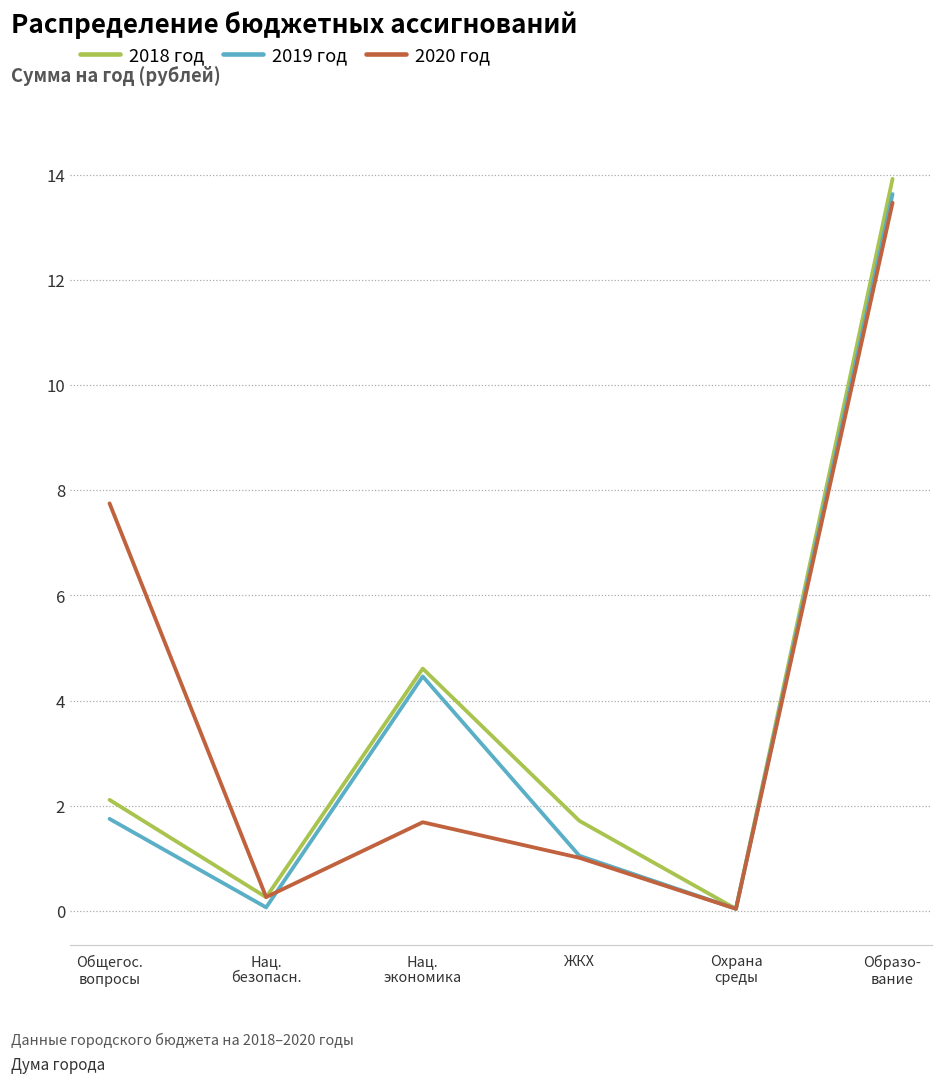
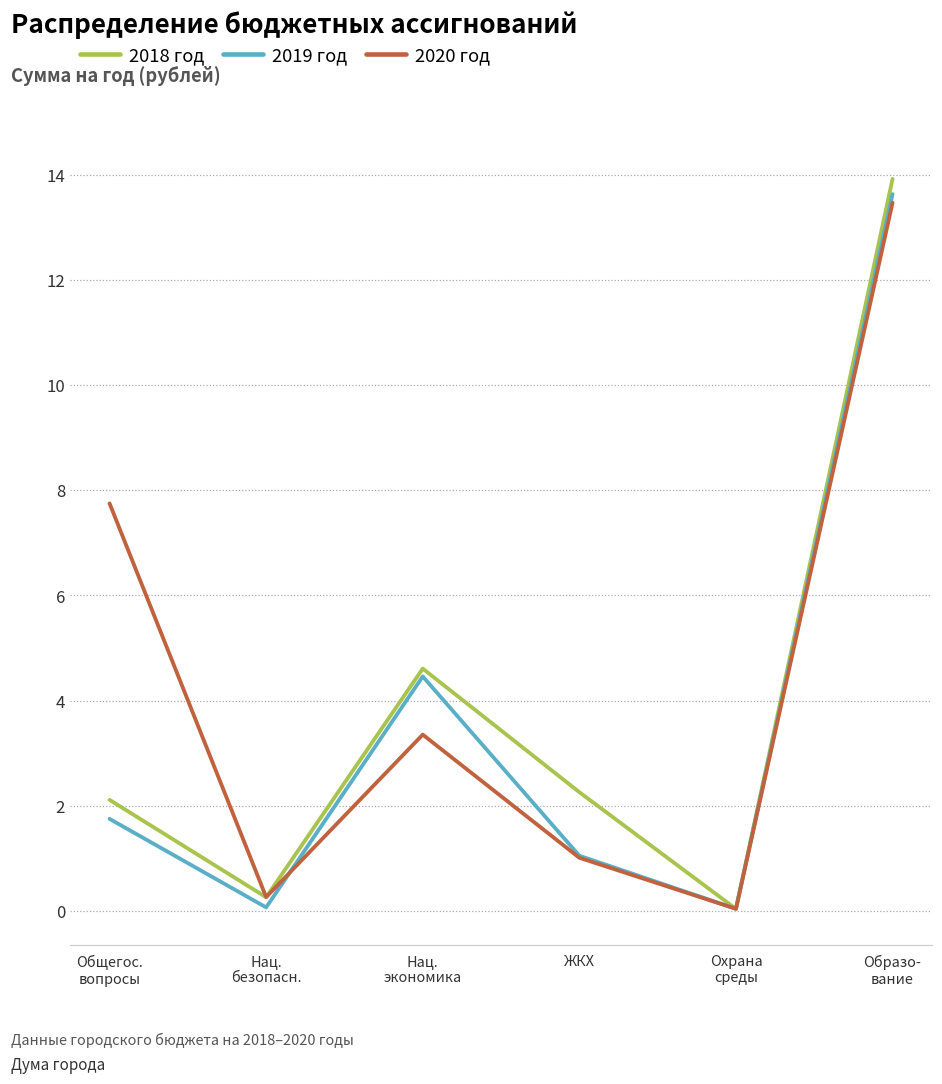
  {
    "2018 год": {
      "Общегос. вопросы": 2.1,
      "Нац. экономика": 4.6,
-     "ЖКХ": 1.7,
+     "ЖКХ": 2.3,
      "Образо- вание": 13.9
    },
    "2019 год": {
      "Общегос. вопросы": 1.7,
      "Нац. безопасн.": 0.1,
      "Нац. экономика": 4.5,
      "Образо- вание": 13.6
    },
    "2020 год": {
      "Общегос. вопросы": 7.8,
-     "Нац. экономика": 1.7,
+     "Нац. экономика": 3.4,
      "Образо- вание": 13.5
    }
  }
